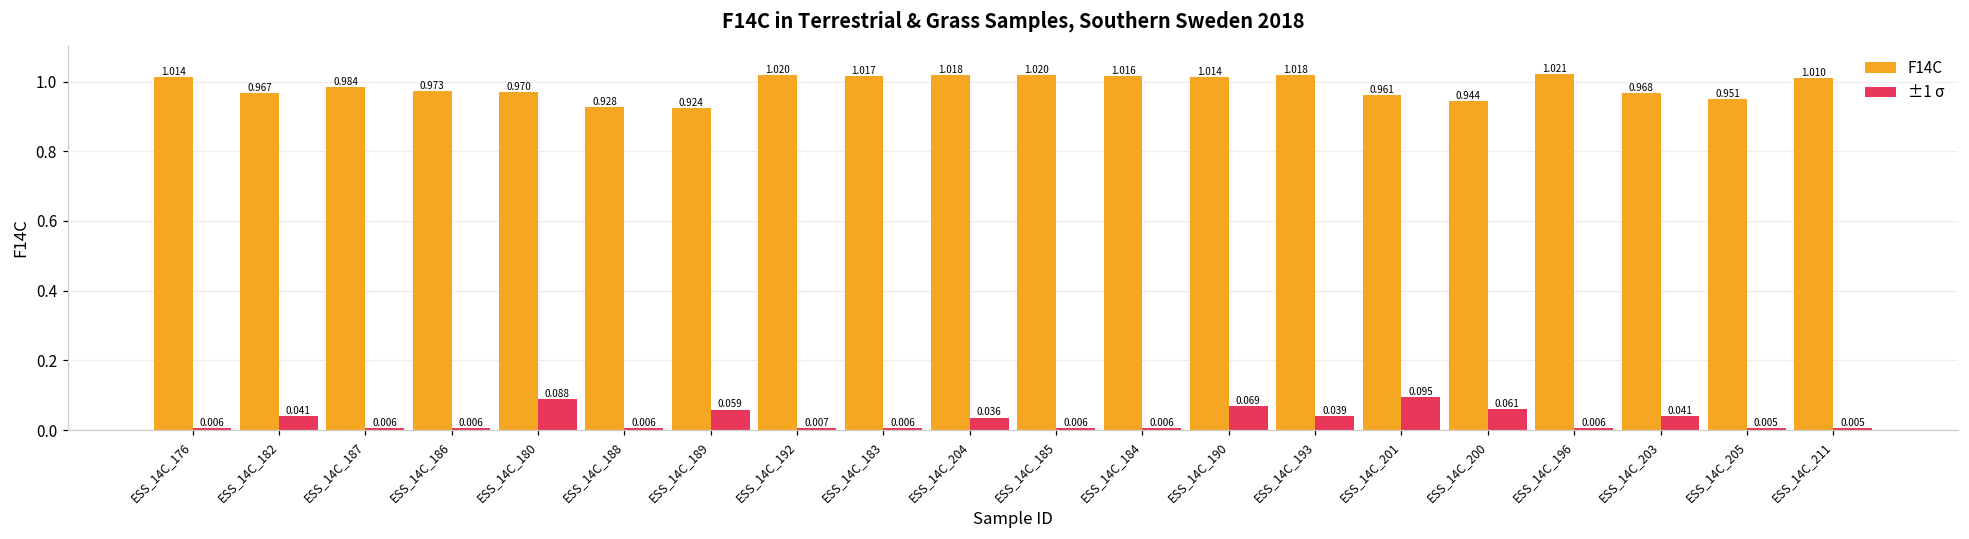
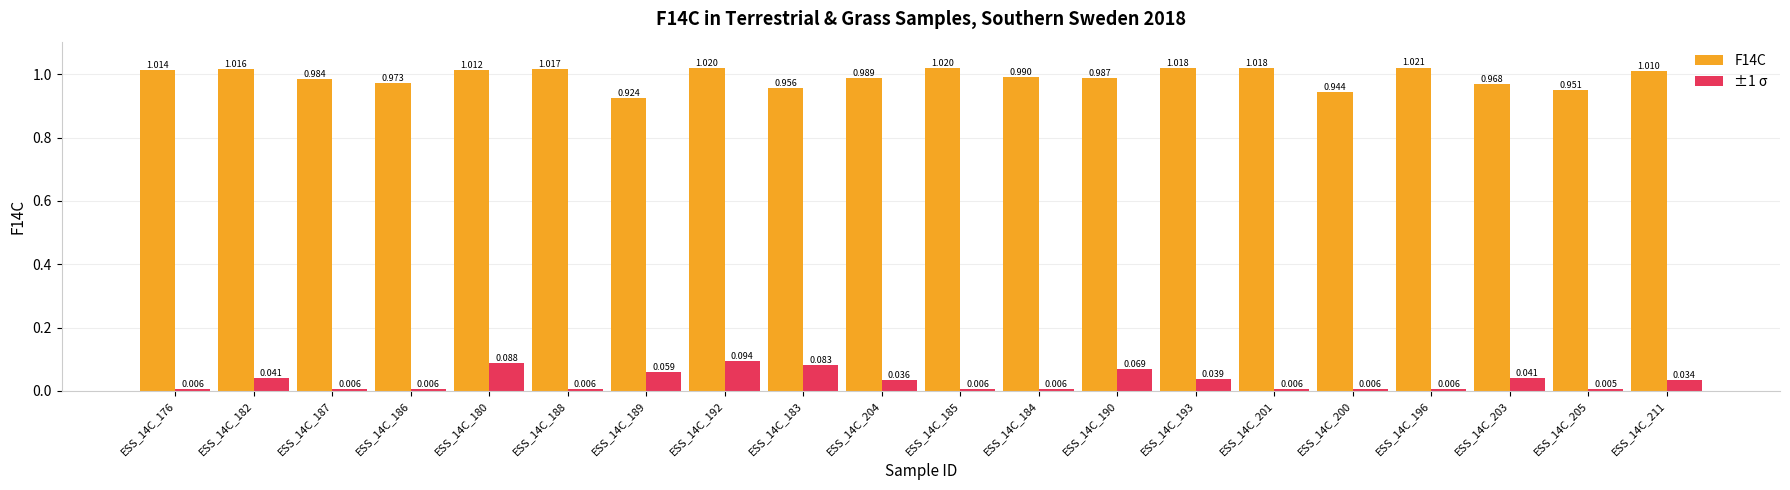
  {
    "F14C": {
      "ESS_14C_176": 1.014,
-     "ESS_14C_182": 0.967,
+     "ESS_14C_182": 1.016,
      "ESS_14C_187": 0.984,
      "ESS_14C_186": 0.973,
-     "ESS_14C_180": 0.970,
-     "ESS_14C_188": 0.928,
+     "ESS_14C_180": 1.012,
+     "ESS_14C_188": 1.017,
      "ESS_14C_189": 0.924,
      "ESS_14C_192": 1.020,
-     "ESS_14C_183": 1.017,
-     "ESS_14C_204": 1.018,
+     "ESS_14C_183": 0.956,
+     "ESS_14C_204": 0.989,
      "ESS_14C_185": 1.020,
-     "ESS_14C_184": 1.016,
-     "ESS_14C_190": 1.014,
+     "ESS_14C_184": 0.990,
+     "ESS_14C_190": 0.987,
      "ESS_14C_193": 1.018,
-     "ESS_14C_201": 0.961,
+     "ESS_14C_201": 1.018,
      "ESS_14C_200": 0.944,
      "ESS_14C_196": 1.021,
      "ESS_14C_203": 0.968,
      "ESS_14C_205": 0.951,
      "ESS_14C_211": 1.010
    },
    "±1 σ": {
      "ESS_14C_176": 0.006,
      "ESS_14C_182": 0.041,
      "ESS_14C_187": 0.006,
      "ESS_14C_186": 0.006,
      "ESS_14C_180": 0.088,
      "ESS_14C_188": 0.006,
      "ESS_14C_189": 0.059,
-     "ESS_14C_192": 0.007,
-     "ESS_14C_183": 0.006,
+     "ESS_14C_192": 0.094,
+     "ESS_14C_183": 0.083,
      "ESS_14C_204": 0.036,
      "ESS_14C_185": 0.006,
      "ESS_14C_184": 0.006,
      "ESS_14C_190": 0.069,
      "ESS_14C_193": 0.039,
-     "ESS_14C_201": 0.095,
-     "ESS_14C_200": 0.061,
+     "ESS_14C_201": 0.006,
+     "ESS_14C_200": 0.006,
      "ESS_14C_196": 0.006,
      "ESS_14C_203": 0.041,
      "ESS_14C_205": 0.005,
-     "ESS_14C_211": 0.005
+     "ESS_14C_211": 0.034
    }
  }
